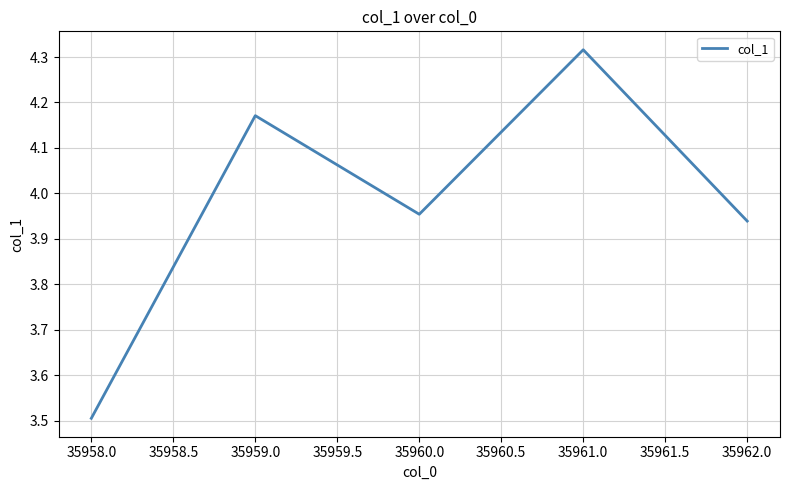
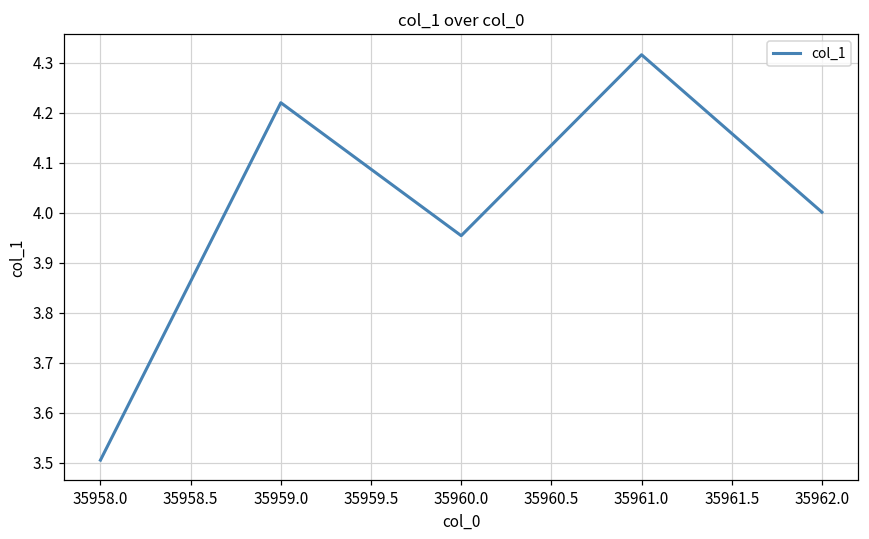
  {
    "35958.0": 3.51,
-   "35959.0": 4.17,
+   "35959.0": 4.22,
    "35960.0": 3.95,
    "35961.0": 4.32,
-   "35962.0": 3.94
+   "35962.0": 4.00
  }
